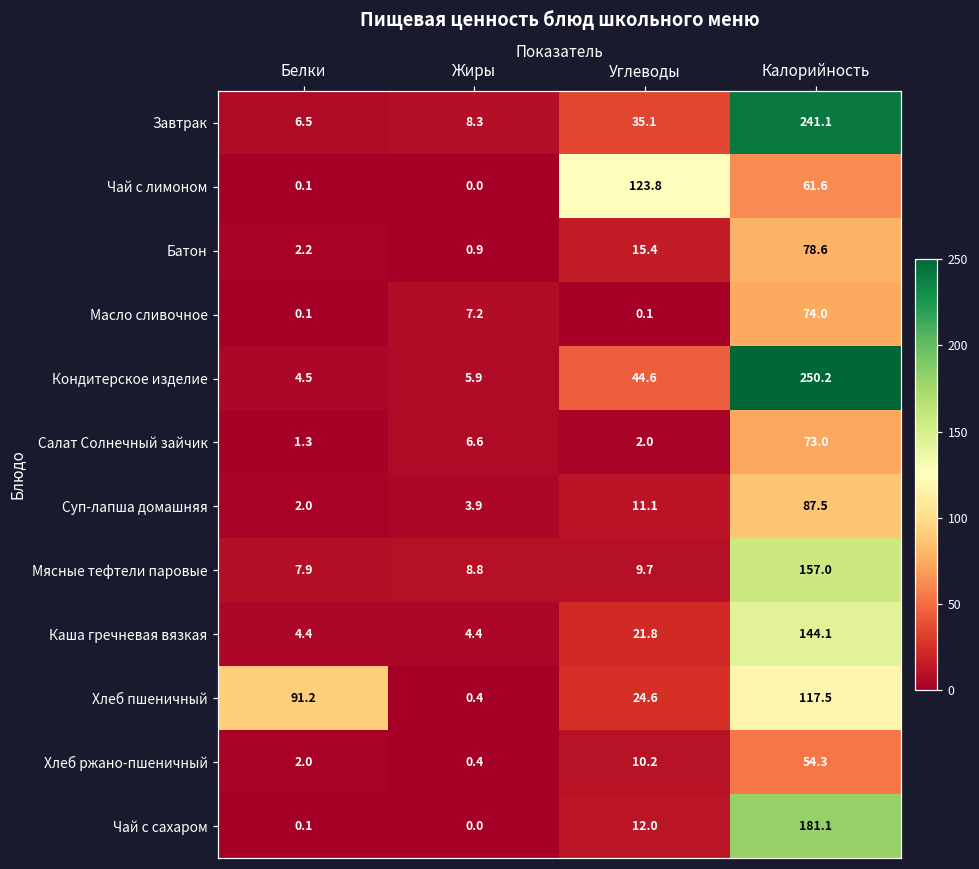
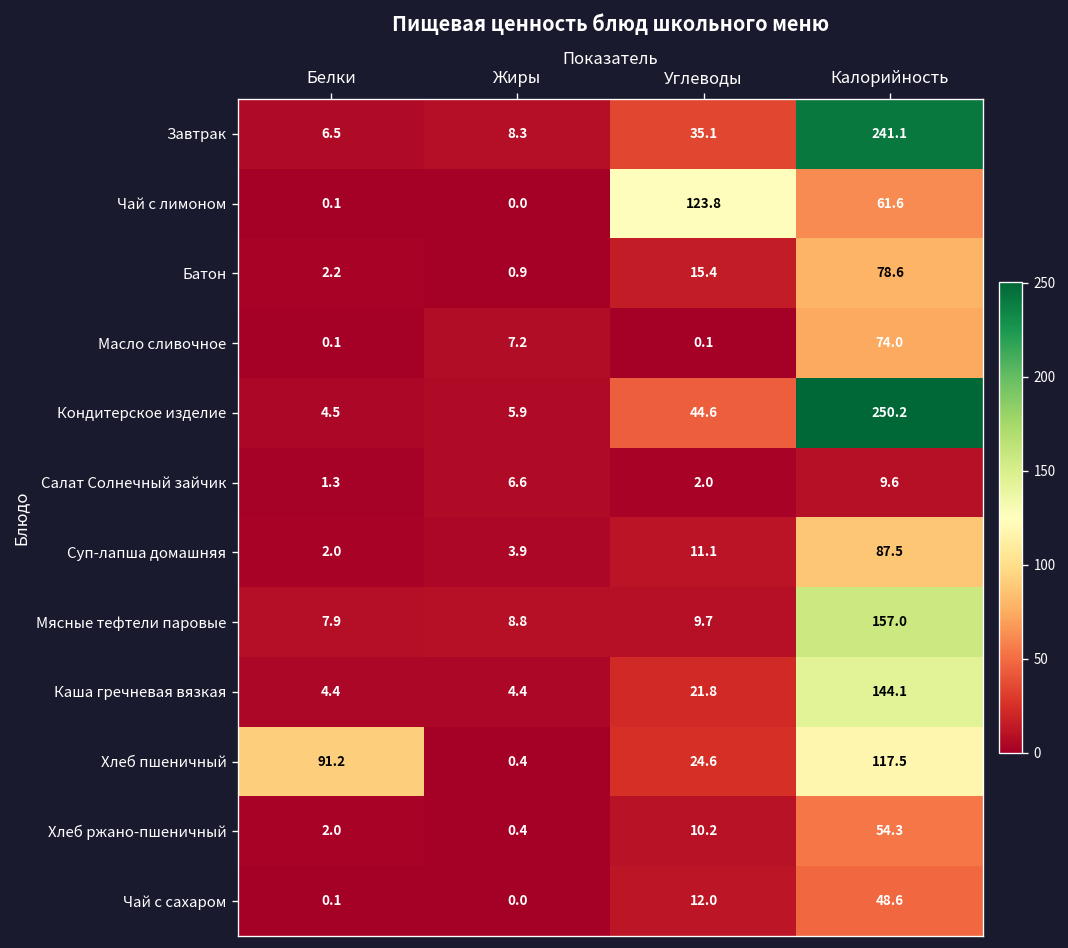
  {
    "Завтрак": {
      "Белки": 6.5,
      "Жиры": 8.3,
      "Углеводы": 35.1,
      "Калорийность": 241.1
    },
    "Чай с лимоном": {
      "Белки": 0.1,
      "Жиры": 0.0,
      "Углеводы": 123.8,
      "Калорийность": 61.6
    },
    "Батон": {
      "Белки": 2.2,
      "Жиры": 0.9,
      "Углеводы": 15.4,
      "Калорийность": 78.6
    },
    "Масло сливочное": {
      "Белки": 0.1,
      "Жиры": 7.2,
      "Углеводы": 0.1,
      "Калорийность": 74.0
    },
    "Кондитерское изделие": {
      "Белки": 4.5,
      "Жиры": 5.9,
      "Углеводы": 44.6,
      "Калорийность": 250.2
    },
    "Салат Солнечный зайчик": {
      "Белки": 1.3,
      "Жиры": 6.6,
      "Углеводы": 2.0,
-     "Калорийность": 73.0
+     "Калорийность": 9.6
    },
    "Суп-лапша домашняя": {
      "Белки": 2.0,
      "Жиры": 3.9,
      "Углеводы": 11.1,
      "Калорийность": 87.5
    },
    "Мясные тефтели паровые": {
      "Белки": 7.9,
      "Жиры": 8.8,
      "Углеводы": 9.7,
      "Калорийность": 157.0
    },
    "Каша гречневая вязкая": {
      "Белки": 4.4,
      "Жиры": 4.4,
      "Углеводы": 21.8,
      "Калорийность": 144.1
    },
    "Хлеб пшеничный": {
      "Белки": 91.2,
      "Жиры": 0.4,
      "Углеводы": 24.6,
      "Калорийность": 117.5
    },
    "Хлеб ржано-пшеничный": {
      "Белки": 2.0,
      "Жиры": 0.4,
      "Углеводы": 10.2,
      "Калорийность": 54.3
    },
    "Чай с сахаром": {
      "Белки": 0.1,
      "Жиры": 0.0,
      "Углеводы": 12.0,
-     "Калорийность": 181.1
+     "Калорийность": 48.6
    }
  }
